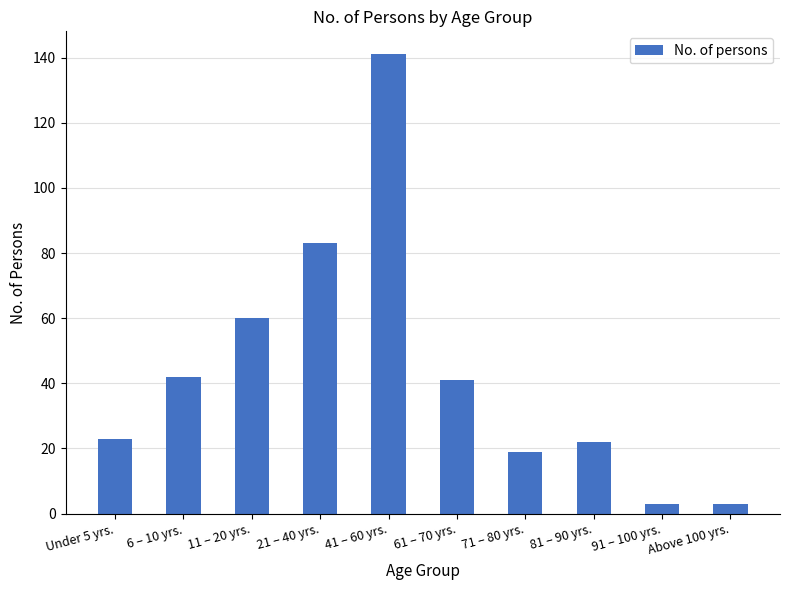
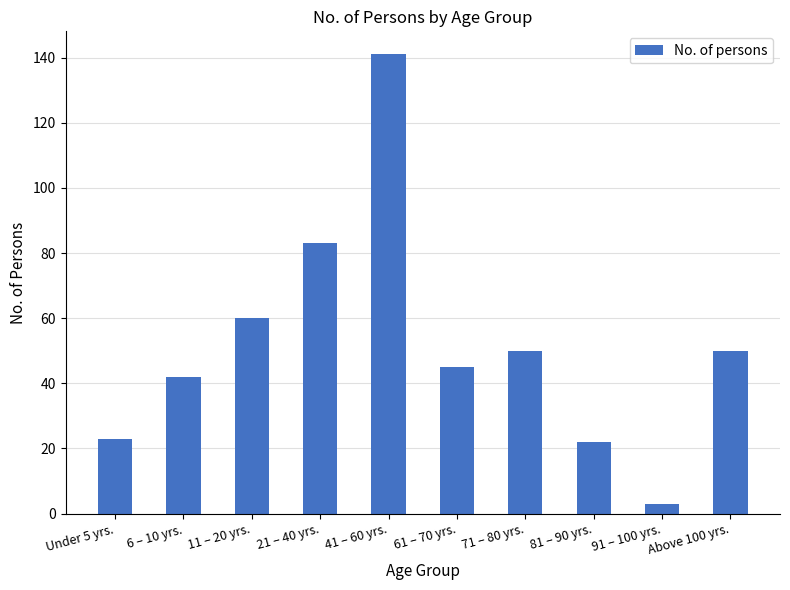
  {
    "Under 5 yrs.": 23,
    "6 – 10 yrs.": 42,
    "11 – 20 yrs.": 60,
    "21 – 40 yrs.": 83,
    "41 – 60 yrs.": 141,
-   "61 – 70 yrs.": 41,
-   "71 – 80 yrs.": 19,
+   "61 – 70 yrs.": 45,
+   "71 – 80 yrs.": 50,
    "81 – 90 yrs.": 22,
    "91 – 100 yrs.": 3,
-   "Above 100 yrs.": 3
+   "Above 100 yrs.": 50
  }
